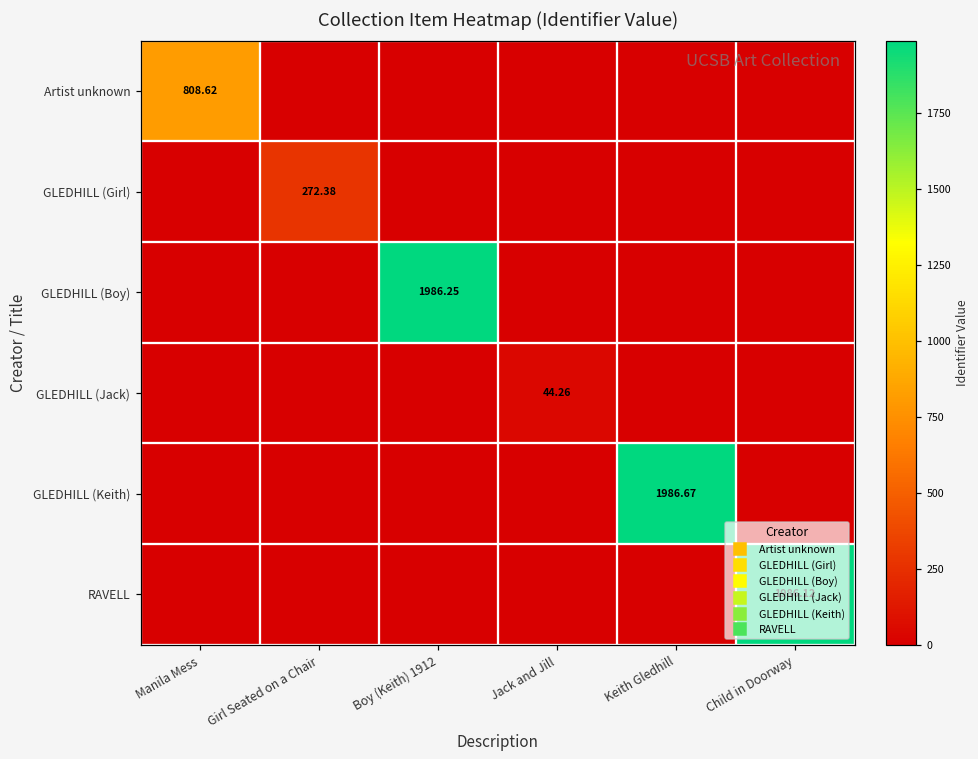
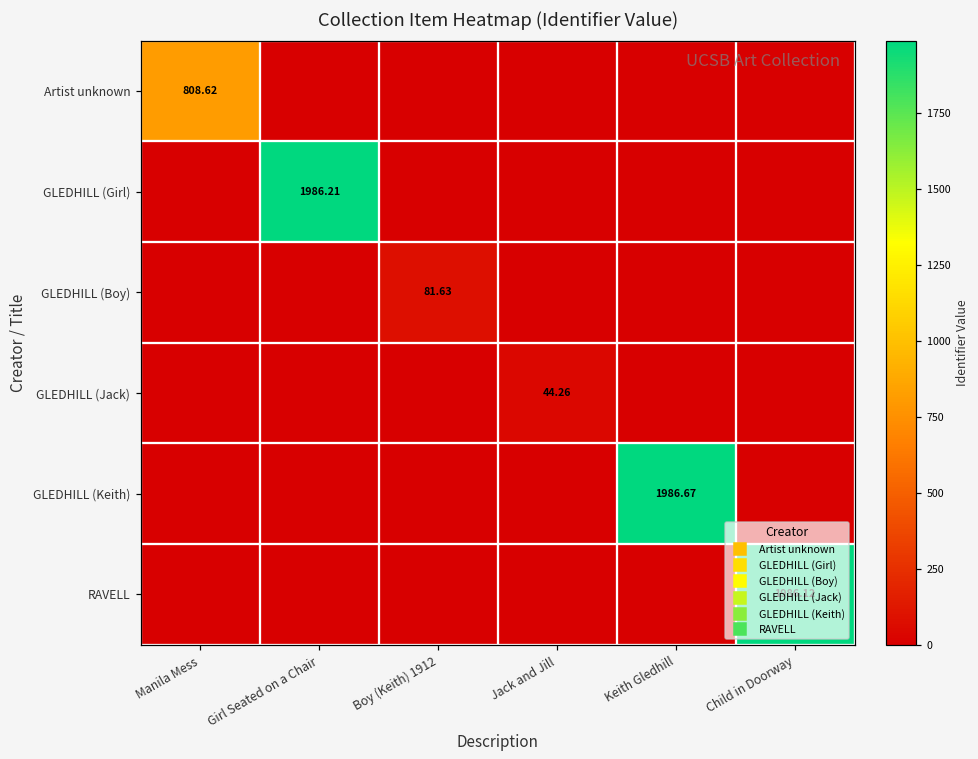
  {
    "Artist unknown": {
      "Manila Mess": 808.62
    },
    "GLEDHILL (Girl)": {
-     "Girl Seated on a Chair": 272.38
+     "Girl Seated on a Chair": 1986.21
    },
    "GLEDHILL (Boy)": {
-     "Boy (Keith) 1912": 1986.25
+     "Boy (Keith) 1912": 81.63
    },
    "GLEDHILL (Jack)": {
      "Jack and Jill": 44.26
    },
    "GLEDHILL (Keith)": {
      "Keith Gledhill": 1986.67
    }
  }
